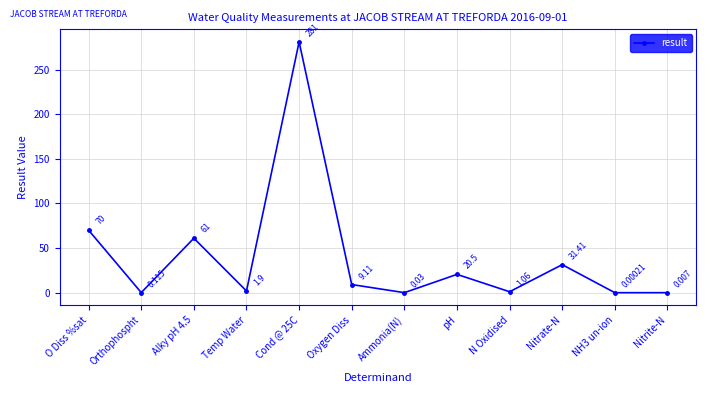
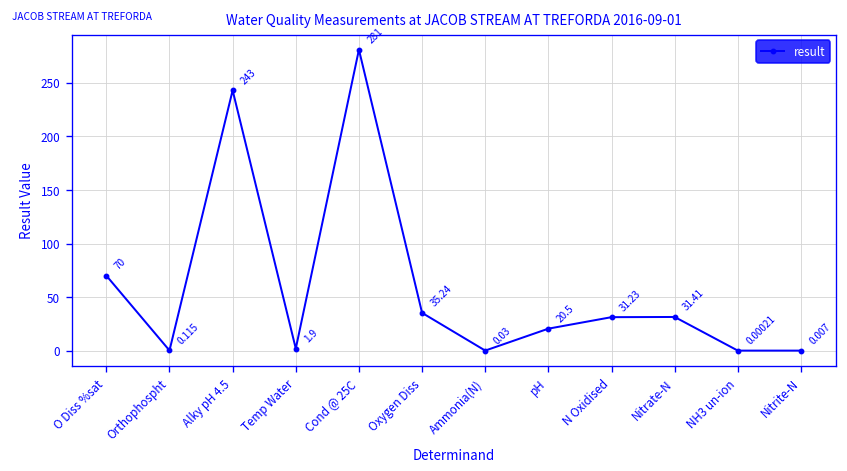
  {
    "O Diss %sat": 70,
    "Orthophospht": 0.115,
-   "Alky pH 4.5": 61,
+   "Alky pH 4.5": 243,
    "Temp Water": 1.9,
    "Cond @ 25C": 281,
-   "Oxygen Diss": 9.11,
+   "Oxygen Diss": 35.24,
    "Ammonia(N)": 0.03,
    "pH": 20.5,
-   "N Oxidised": 1.06,
+   "N Oxidised": 31.23,
    "Nitrate-N": 31.41,
    "NH3 un-ion": 0.00021,
    "Nitrite-N": 0.007
  }
